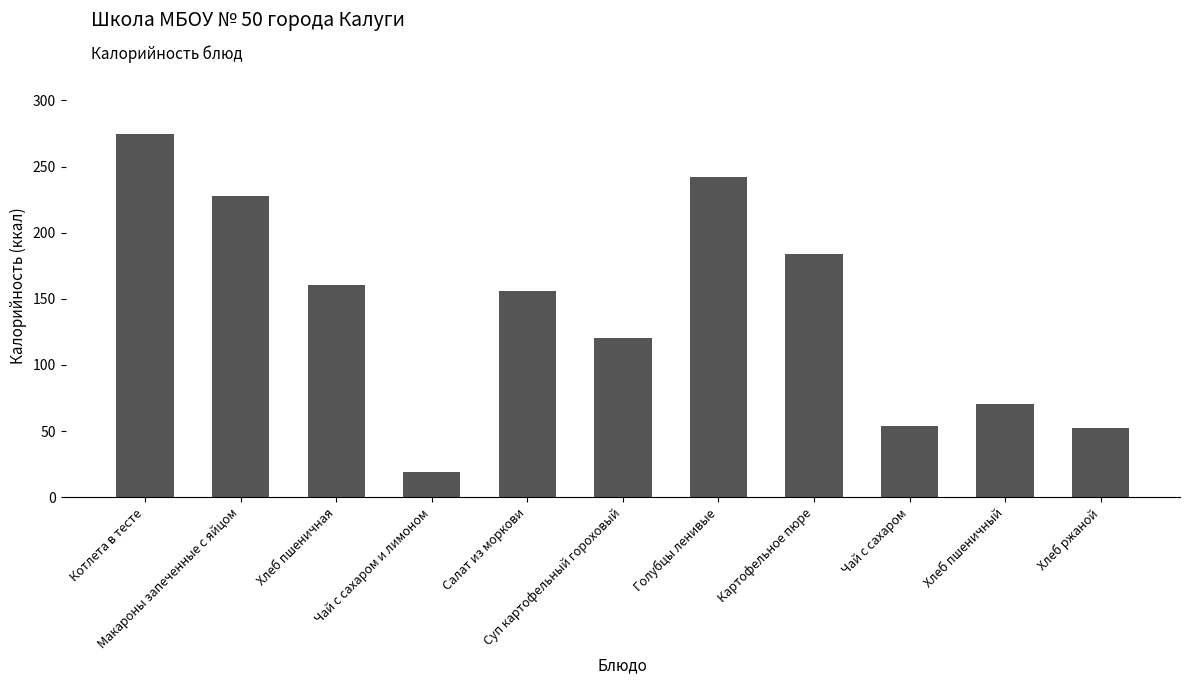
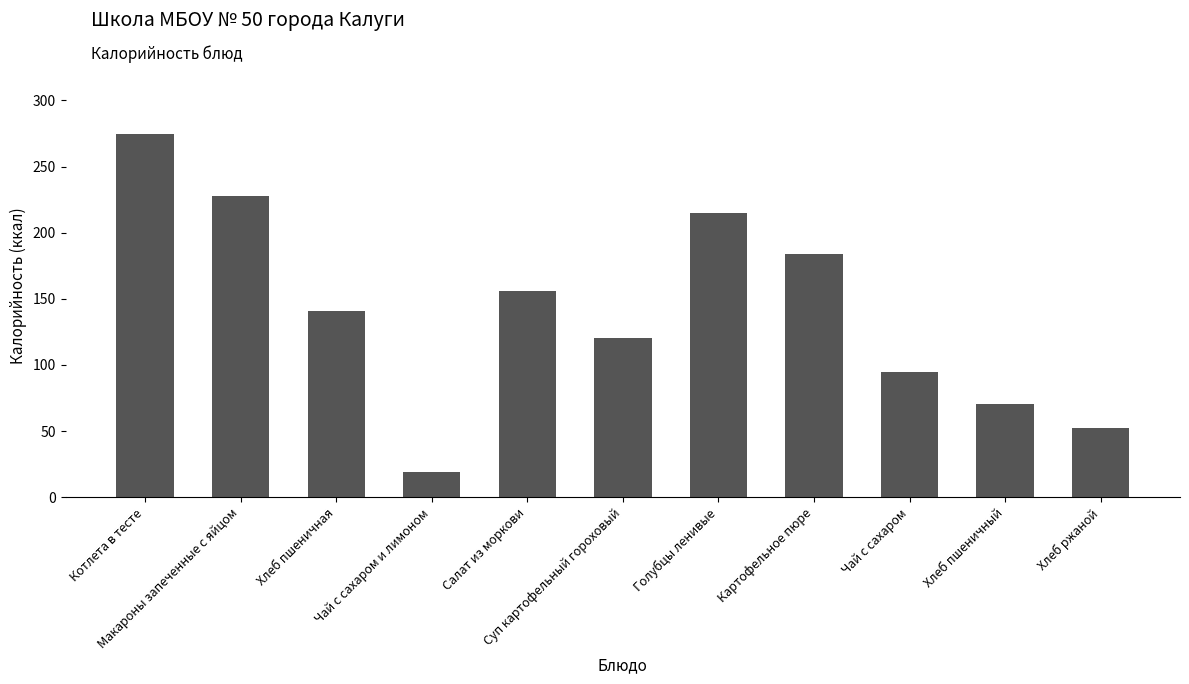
  {
    "Котлета в тесте": 275,
    "Макароны запеченные с яйцом": 228,
-   "Хлеб пшеничная": 160,
+   "Хлеб пшеничная": 141,
    "Чай с сахаром и лимоном": 19,
    "Салат из моркови": 156,
    "Суп картофельный гороховый": 121,
-   "Голубцы ленивые": 242,
+   "Голубцы ленивые": 215,
    "Картофельное пюре": 184,
-   "Чай с сахаром": 54,
+   "Чай с сахаром": 95,
    "Хлеб пшеничный": 71,
    "Хлеб ржаной": 52
  }
